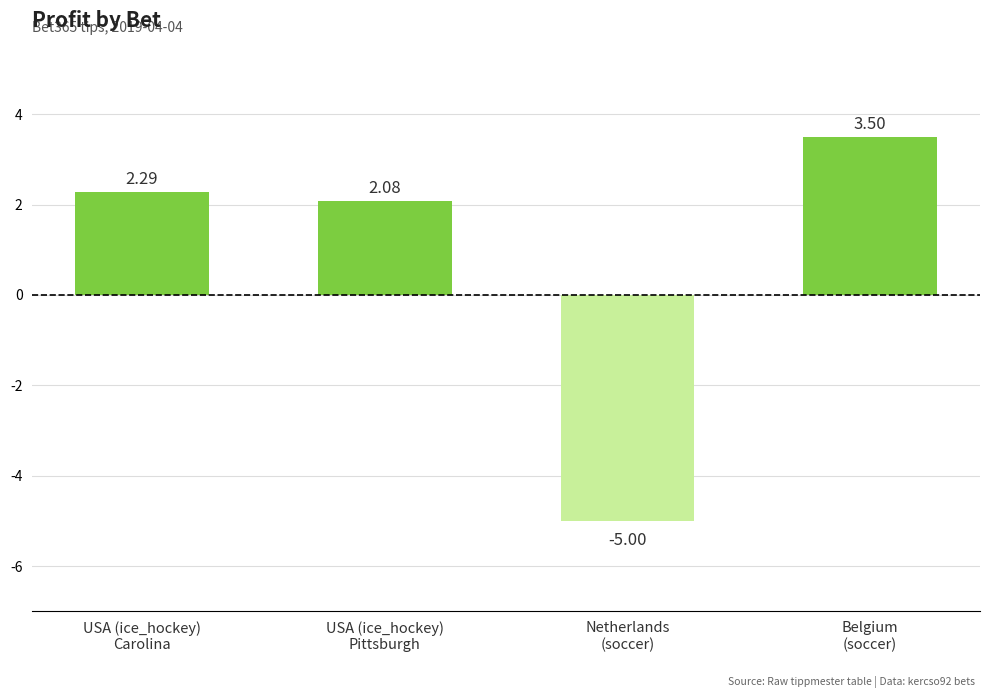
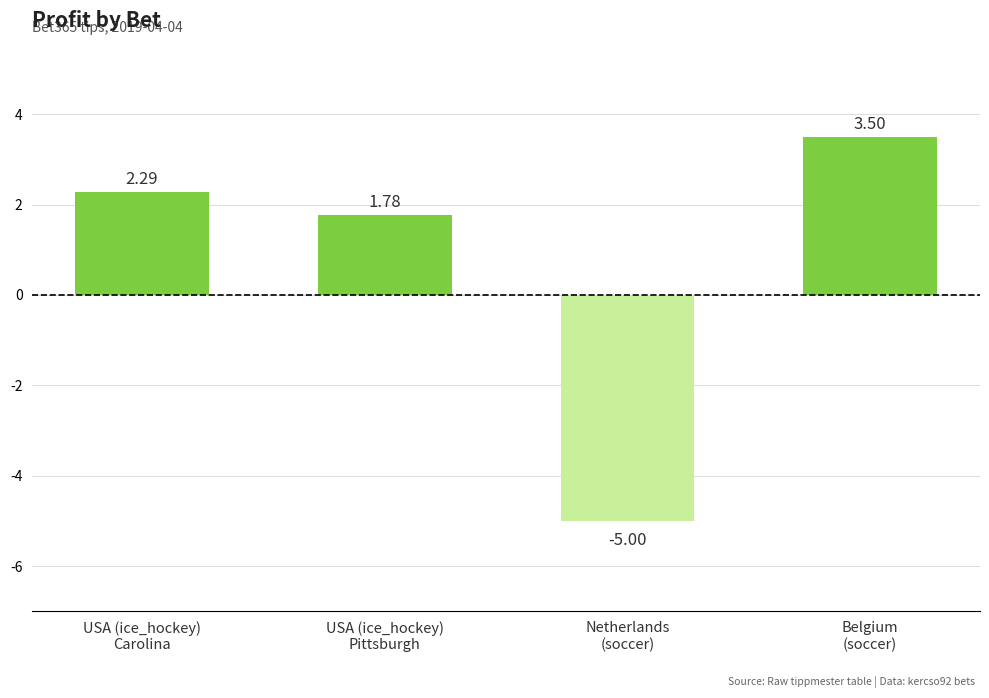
  {
    "USA (ice_hockey) Carolina": 2.29,
-   "USA (ice_hockey) Pittsburgh": 2.08,
+   "USA (ice_hockey) Pittsburgh": 1.78,
    "Netherlands (soccer)": -5.00,
    "Belgium (soccer)": 3.50
  }
